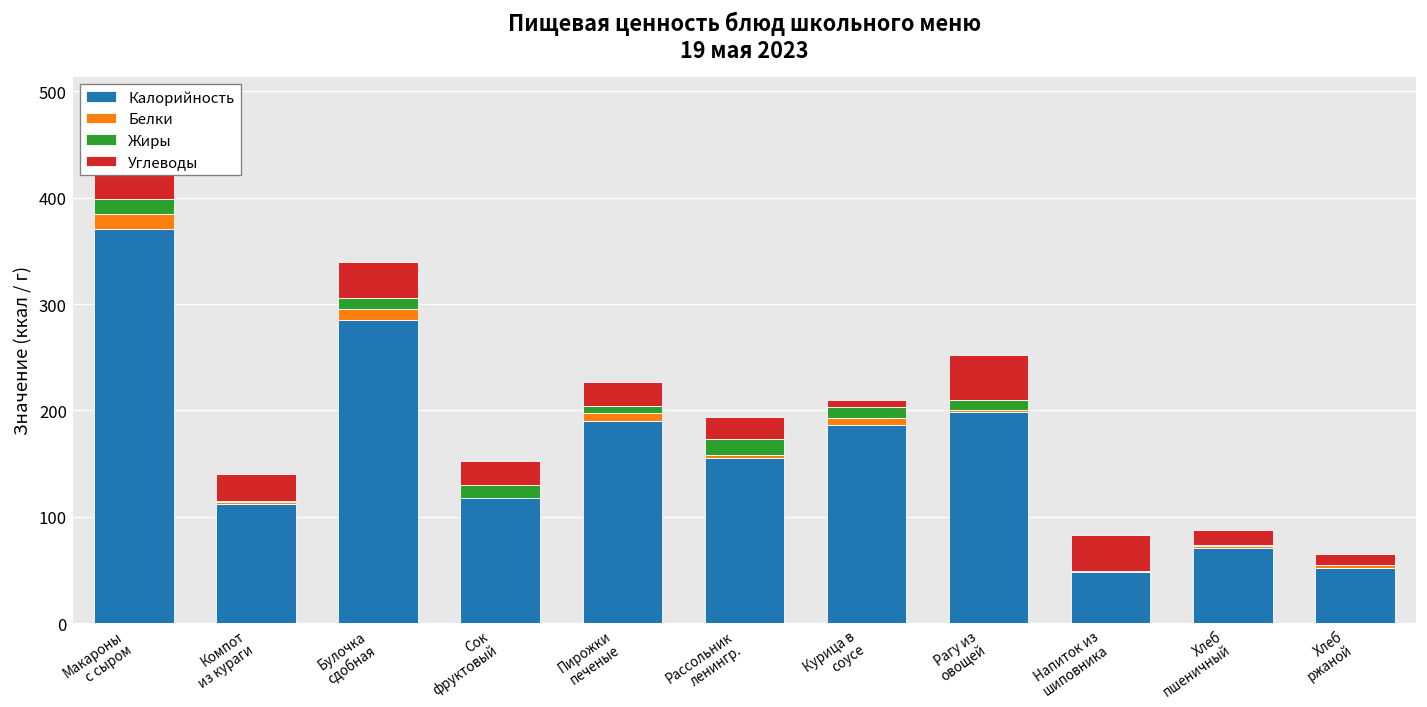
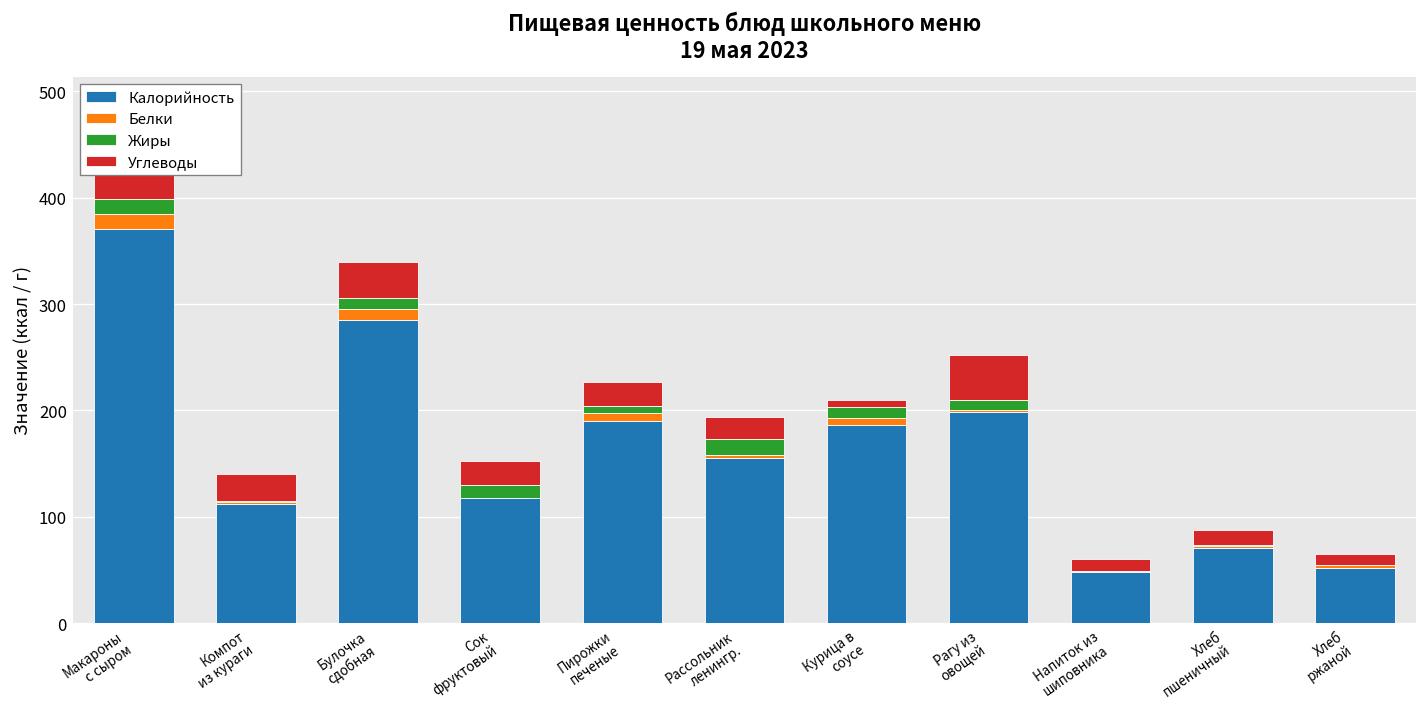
  {
    "Калорийность": {
      "Макароны с сыром": 370,
      "Компот из кураги": 110,
      "Булочка сдобная": 290,
      "Сок фруктовый": 120,
      "Пирожки печеные": 190,
      "Рассольник ленингр.": 160,
      "Курица в соусе": 190,
      "Рагу из овощей": 200,
      "Напиток из шиповника": 50,
      "Хлеб пшеничный": 70,
      "Хлеб ржаной": 50
    },
    "Белки": {
      "Макароны с сыром": 10,
      "Булочка сдобная": 10,
      "Пирожки печеные": 10,
      "Курица в соусе": 10
    },
    "Жиры": {
      "Макароны с сыром": 10,
      "Булочка сдобная": 10,
      "Сок фруктовый": 10,
      "Пирожки печеные": 10,
      "Рассольник ленингр.": 20,
      "Курица в соусе": 10,
      "Рагу из овощей": 10
    },
    "Углеводы": {
      "Компот из кураги": 30,
      "Булочка сдобная": 30,
      "Сок фруктовый": 20,
      "Пирожки печеные": 20,
      "Рассольник ленингр.": 20,
      "Курица в соусе": 10,
      "Рагу из овощей": 40,
-     "Напиток из шиповника": 30,
+     "Напиток из шиповника": 10,
      "Хлеб пшеничный": 10,
      "Хлеб ржаной": 10
    }
  }
